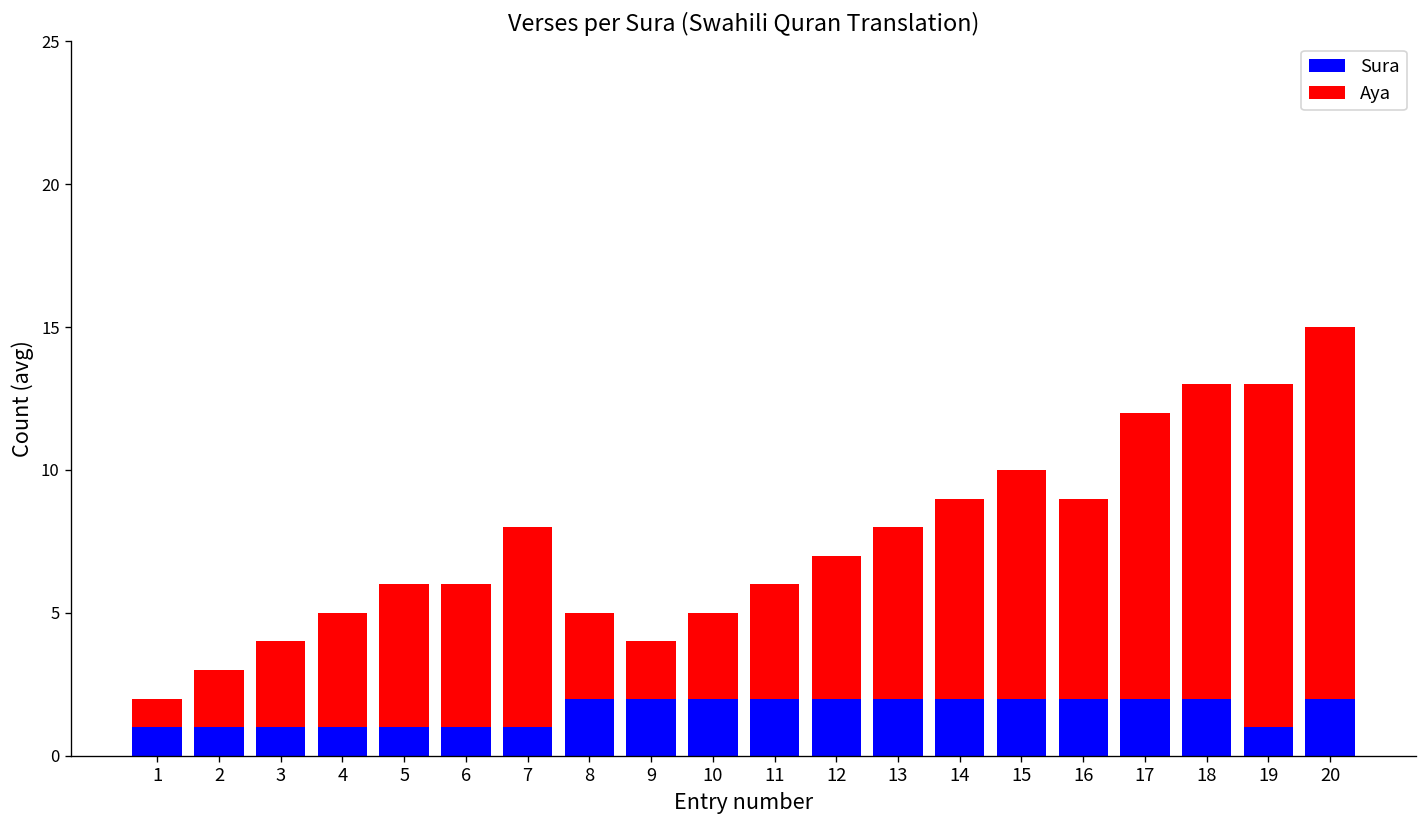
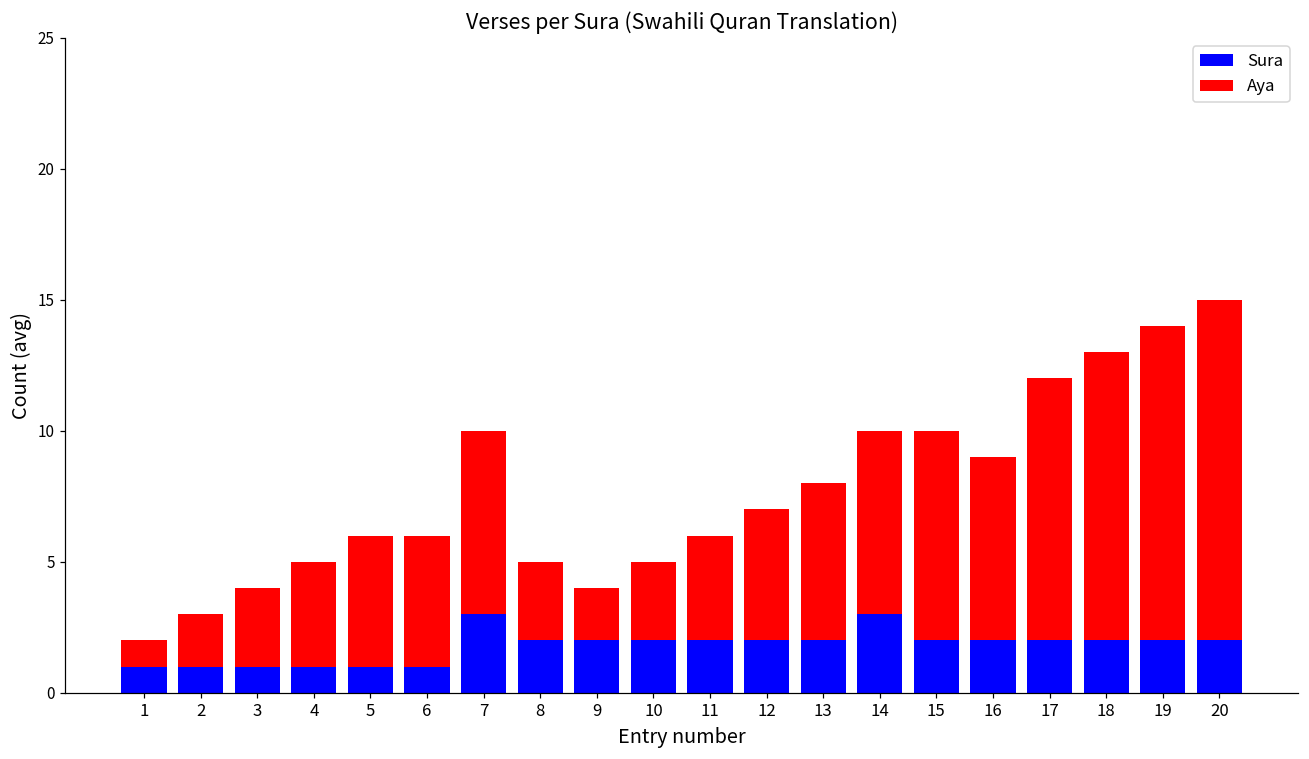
  {
    "Sura": {
      "1": 1,
      "2": 1,
      "3": 1,
      "4": 1,
      "5": 1,
      "6": 1,
-     "7": 1,
+     "7": 3,
      "8": 2,
      "9": 2,
      "10": 2,
      "11": 2,
      "12": 2,
      "13": 2,
-     "14": 2,
+     "14": 3,
      "15": 2,
      "16": 2,
      "17": 2,
      "18": 2,
-     "19": 1,
+     "19": 2,
      "20": 2
    },
    "Aya": {
      "1": 1,
      "2": 2,
      "3": 3,
      "4": 4,
      "5": 5,
      "6": 5,
      "7": 7,
      "8": 3,
      "9": 2,
      "10": 3,
      "11": 4,
      "12": 5,
      "13": 6,
      "14": 7,
      "15": 8,
      "16": 7,
      "17": 10,
      "18": 11,
      "19": 12,
      "20": 13
    }
  }
